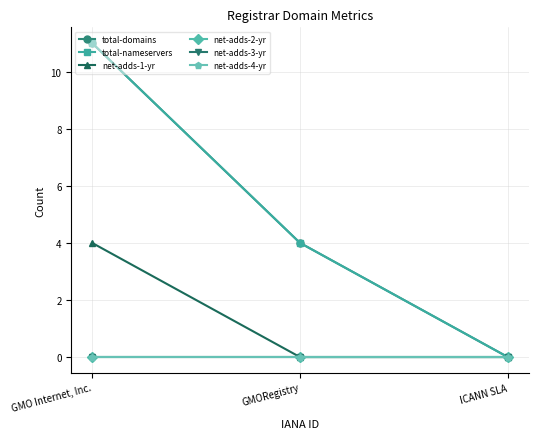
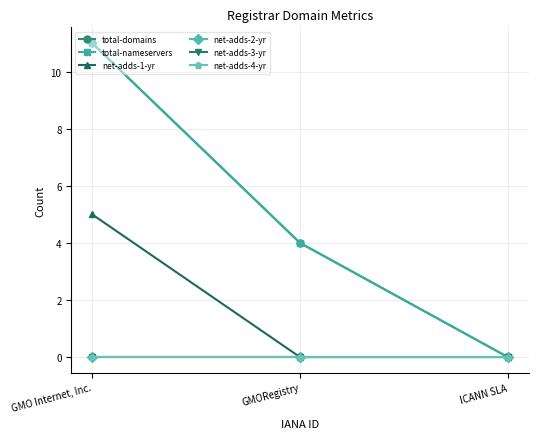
  {
    "net-adds-1-yr": {
-     "GMO Internet, Inc.": 4
+     "GMO Internet, Inc.": 5
    }
  }
